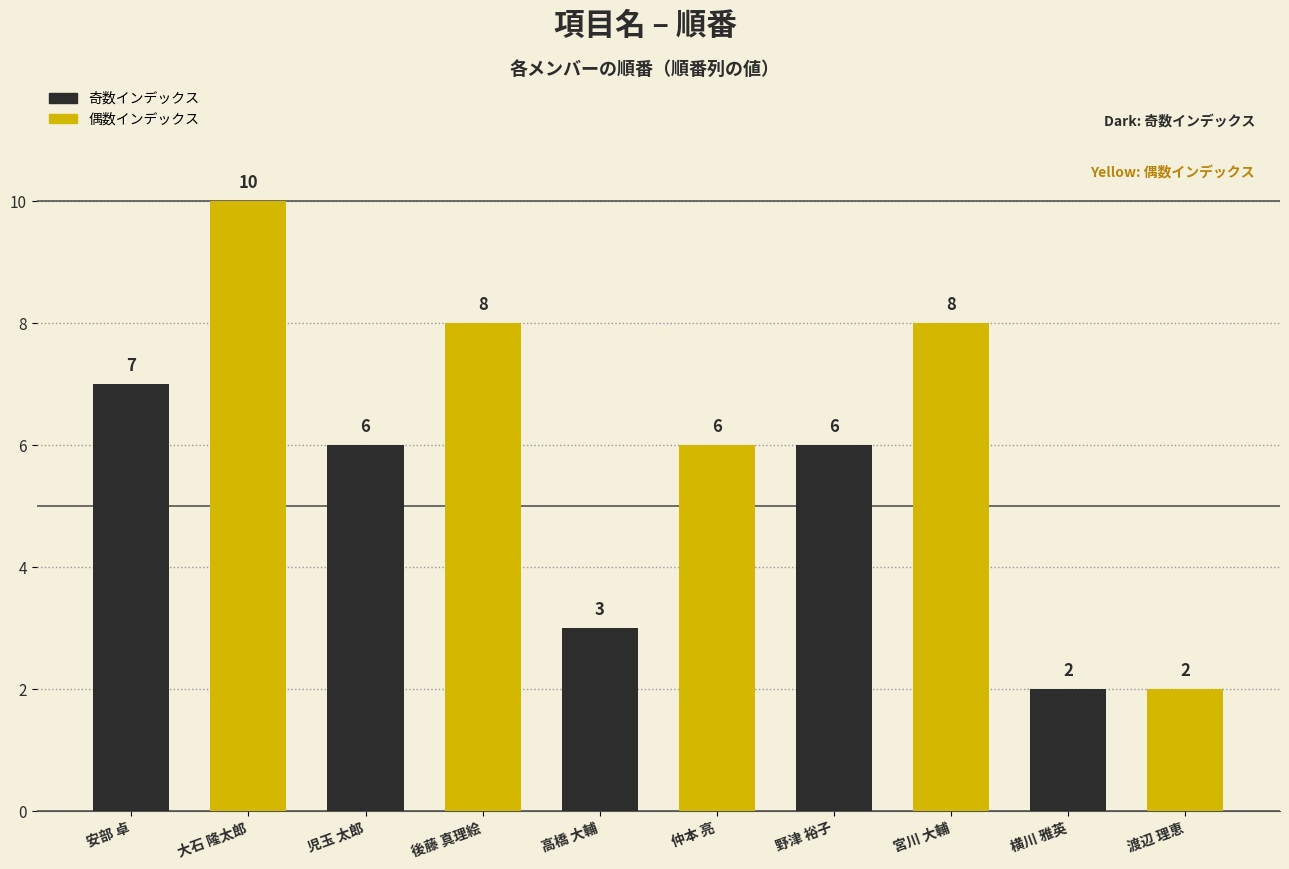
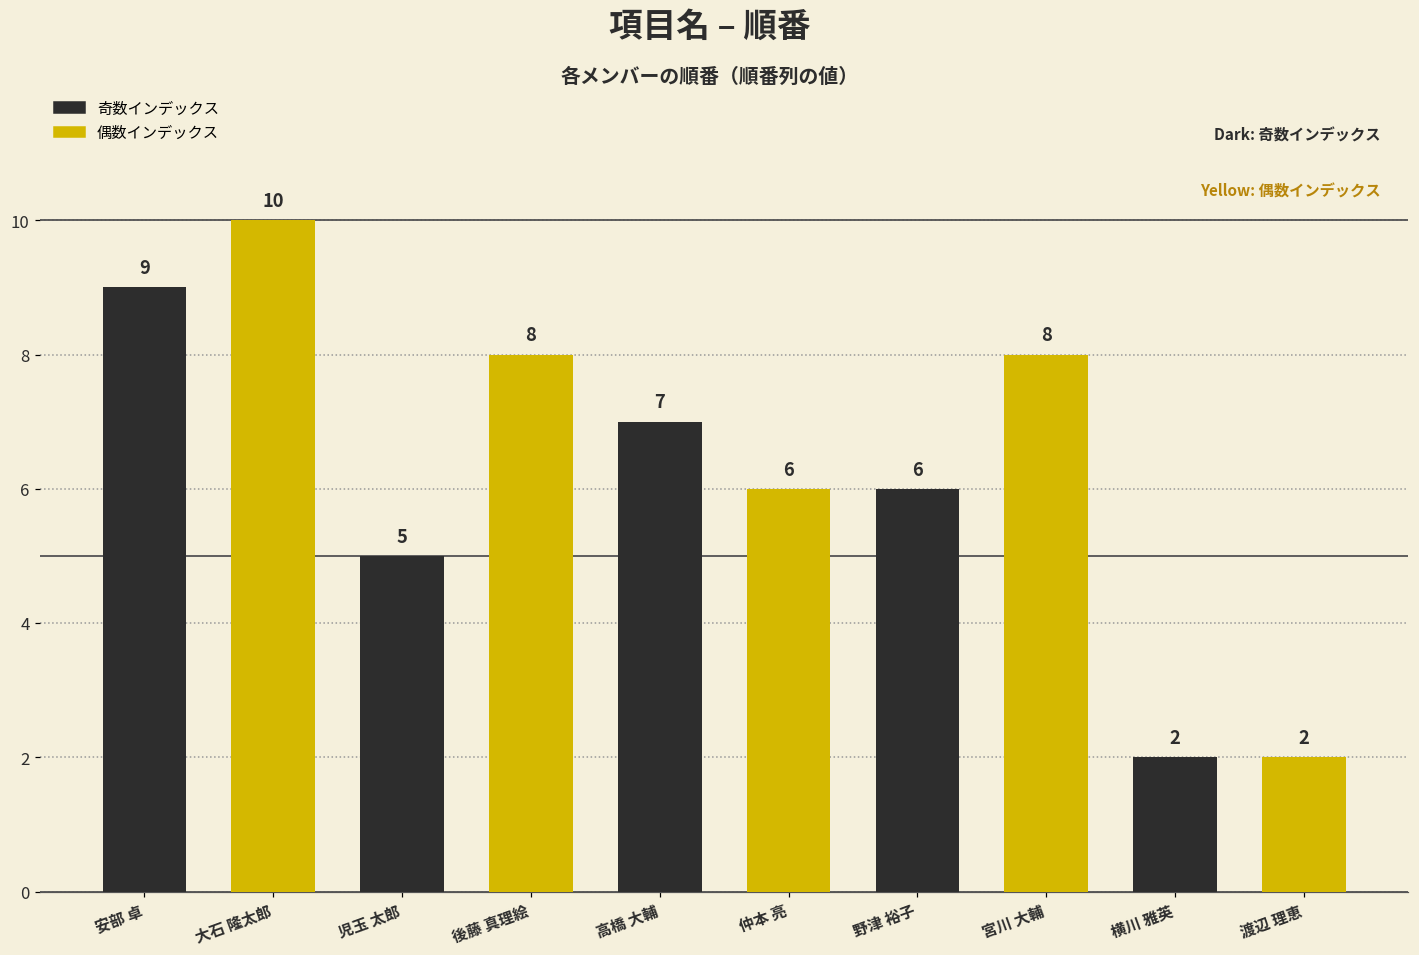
  {
-   "安部 卓": 7,
+   "安部 卓": 9,
    "大石 隆太郎": 10,
-   "児玉 太郎": 6,
+   "児玉 太郎": 5,
    "後藤 真理絵": 8,
-   "高橋 大輔": 3,
+   "高橋 大輔": 7,
    "仲本 亮": 6,
    "野津 裕子": 6,
    "宮川 大輔": 8,
    "横川 雅英": 2,
    "渡辺 理恵": 2
  }
